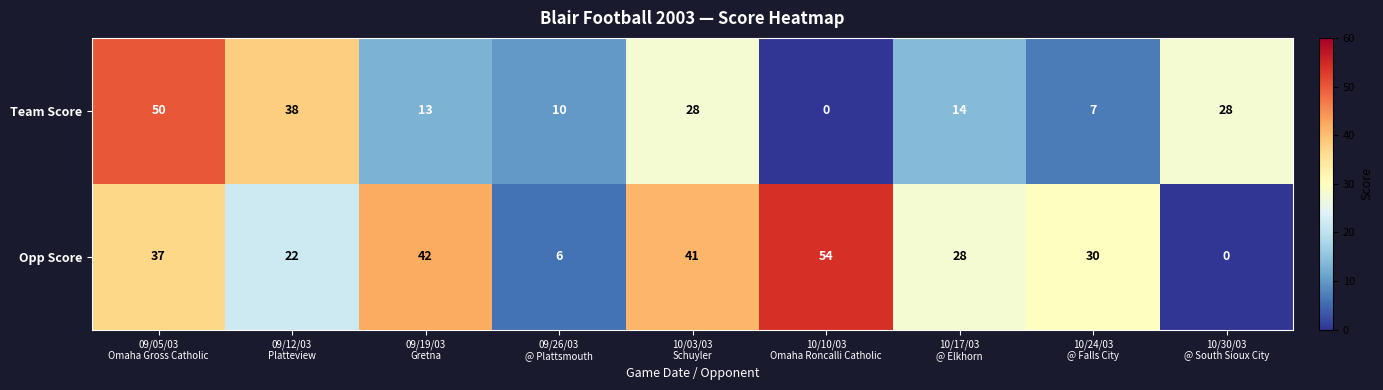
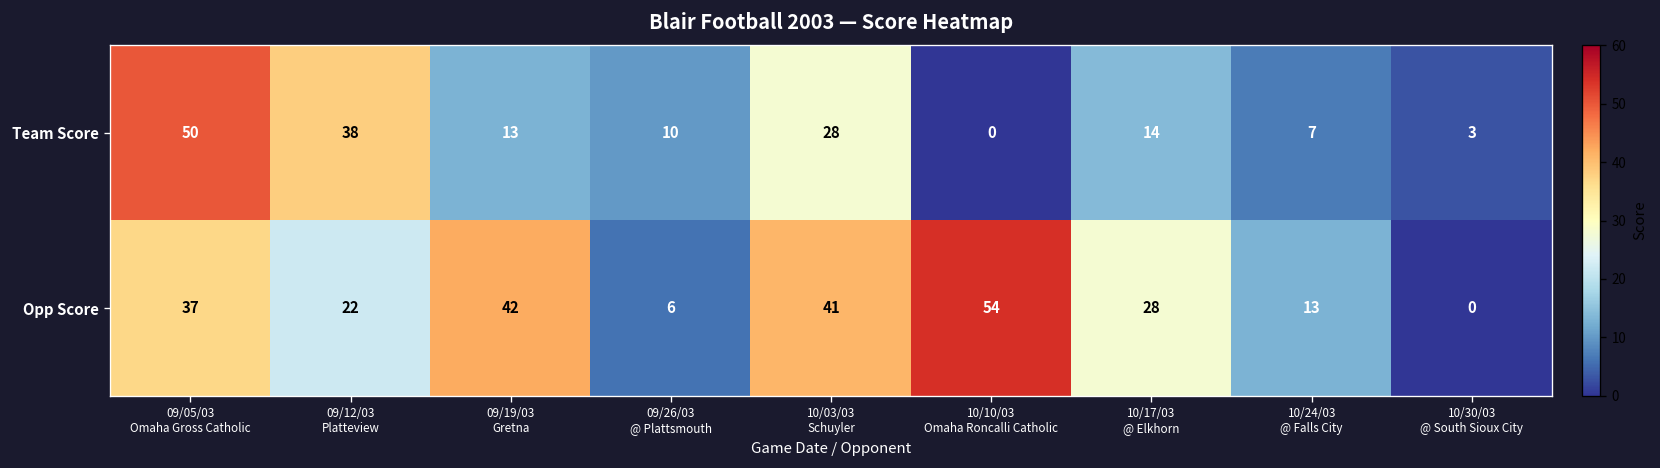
  {
    "Team Score": {
      "09/05/03 Omaha Gross Catholic": 50,
      "09/12/03 Platteview": 38,
      "09/19/03 Gretna": 13,
      "09/26/03 @ Plattsmouth": 10,
      "10/03/03 Schuyler": 28,
      "10/10/03 Omaha Roncalli Catholic": 0,
      "10/17/03 @ Elkhorn": 14,
      "10/24/03 @ Falls City": 7,
-     "10/30/03 @ South Sioux City": 28
+     "10/30/03 @ South Sioux City": 3
    },
    "Opp Score": {
      "09/05/03 Omaha Gross Catholic": 37,
      "09/12/03 Platteview": 22,
      "09/19/03 Gretna": 42,
      "09/26/03 @ Plattsmouth": 6,
      "10/03/03 Schuyler": 41,
      "10/10/03 Omaha Roncalli Catholic": 54,
      "10/17/03 @ Elkhorn": 28,
-     "10/24/03 @ Falls City": 30,
+     "10/24/03 @ Falls City": 13,
      "10/30/03 @ South Sioux City": 0
    }
  }
